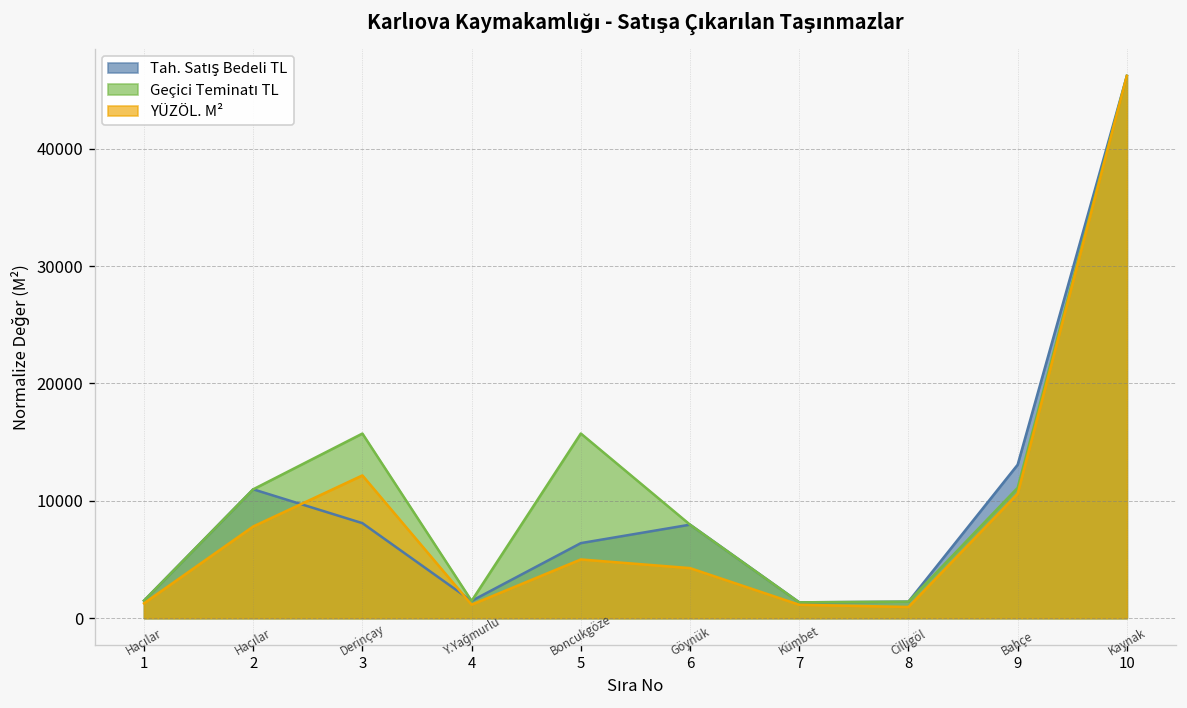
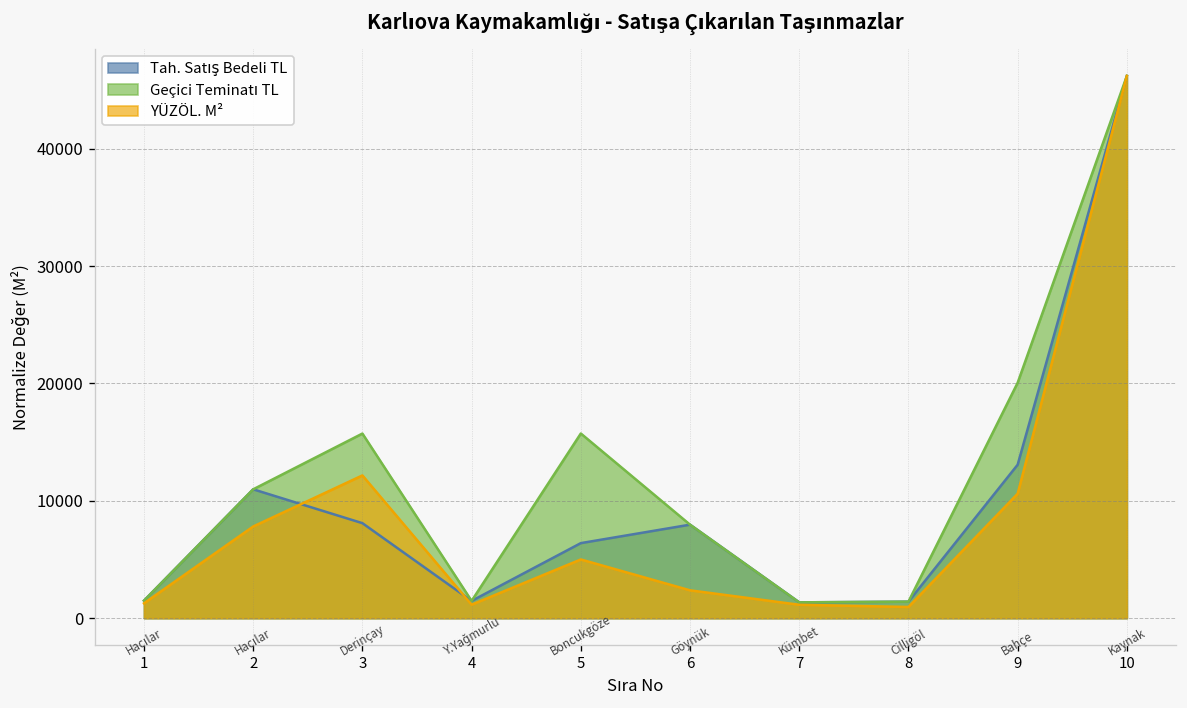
  {
    "Tah. Satış Bedeli TL": {
      "3": 8000,
      "5": 6000,
      "9": 13000
    },
    "Geçici Teminatı TL": {
      "3": 16000,
      "5": 16000,
-     "9": 11000
+     "9": 20000
    },
    "YÜZÖL. M²": {
      "2": 8000,
      "3": 12000,
      "4": 1000,
      "5": 5000,
-     "6": 4000,
+     "6": 2000,
      "8": 1000,
      "9": 11000
    }
  }
